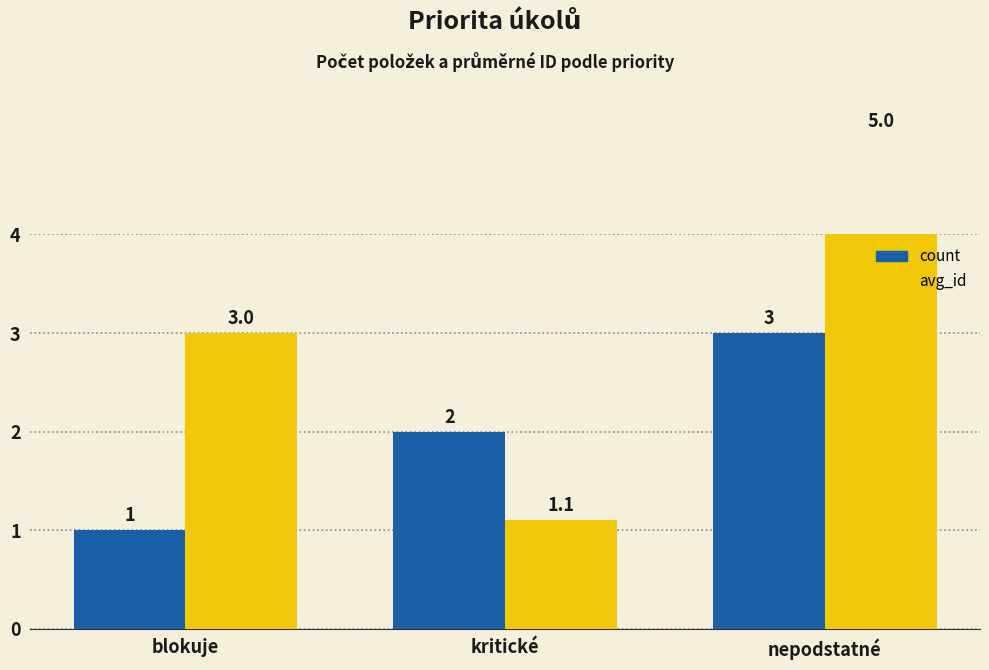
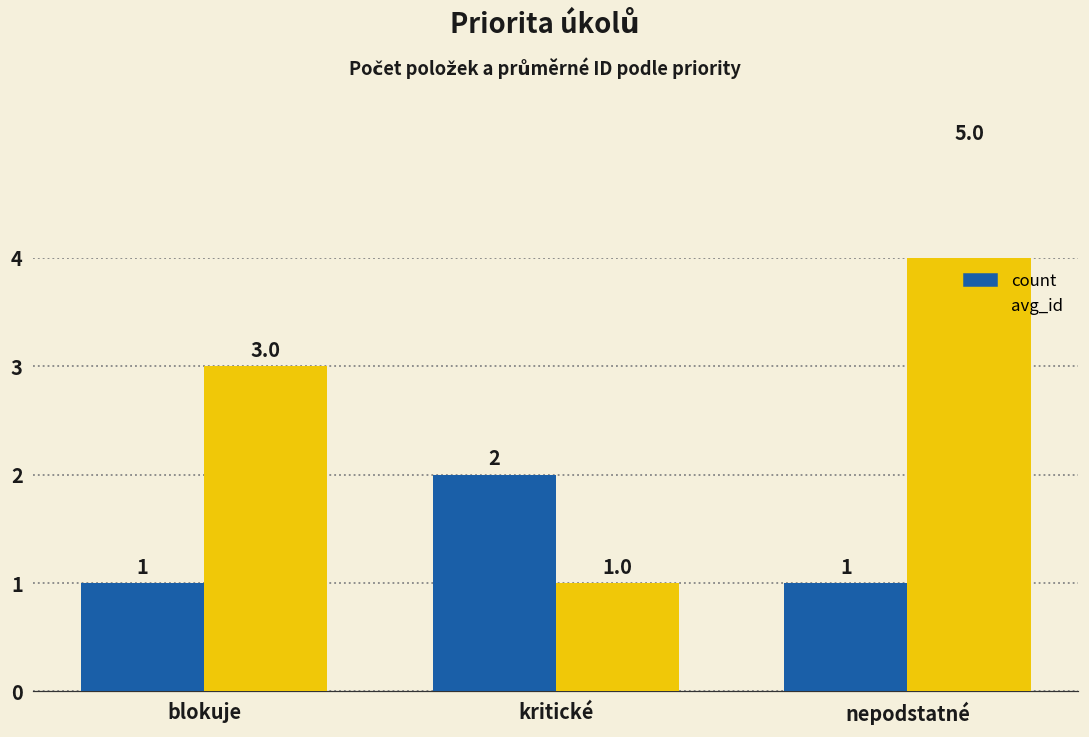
  {
    "count": {
      "blokuje": 1,
      "kritické": 2,
-     "nepodstatné": 3
+     "nepodstatné": 1
    },
    "avg_id": {
      "blokuje": 3.0,
-     "kritické": 1.1
+     "kritické": 1.0
    }
  }
